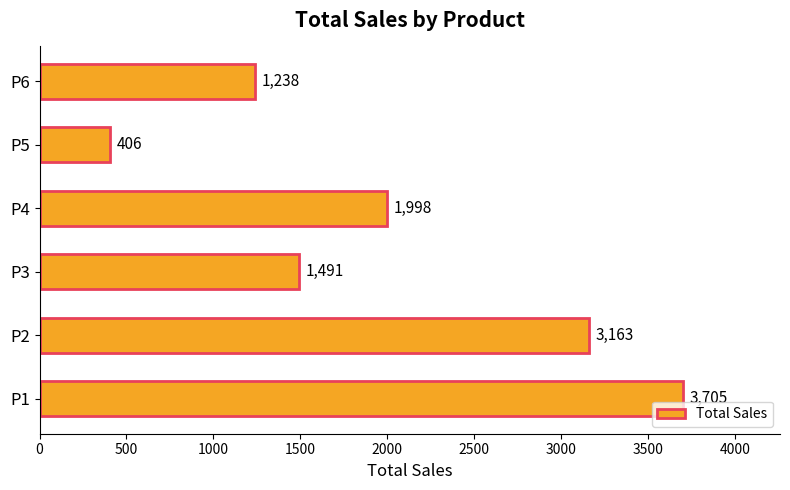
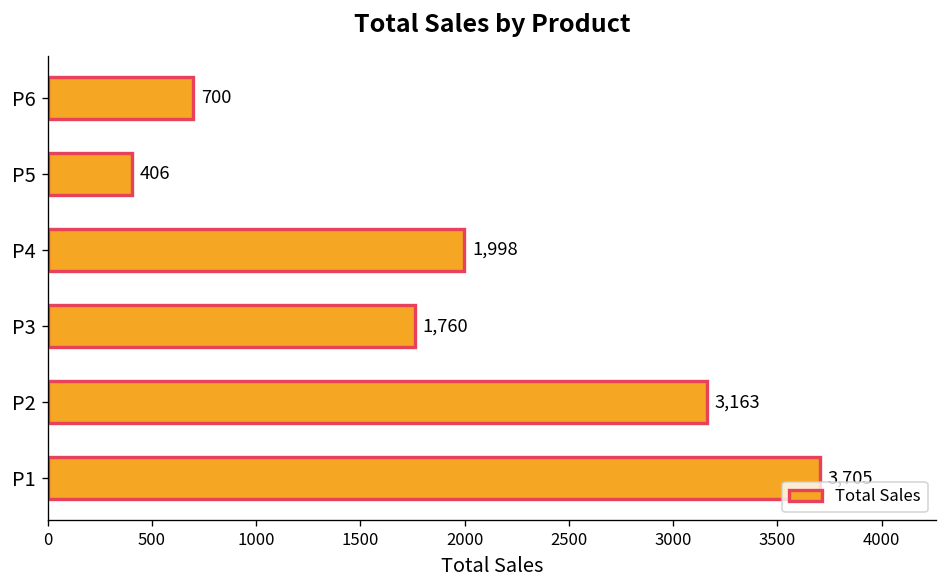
  {
-   "P6": "1,238",
+   "P6": "700",
    "P5": "406",
    "P4": "1,998",
-   "P3": "1,491",
+   "P3": "1,760",
    "P2": "3,163"
  }
